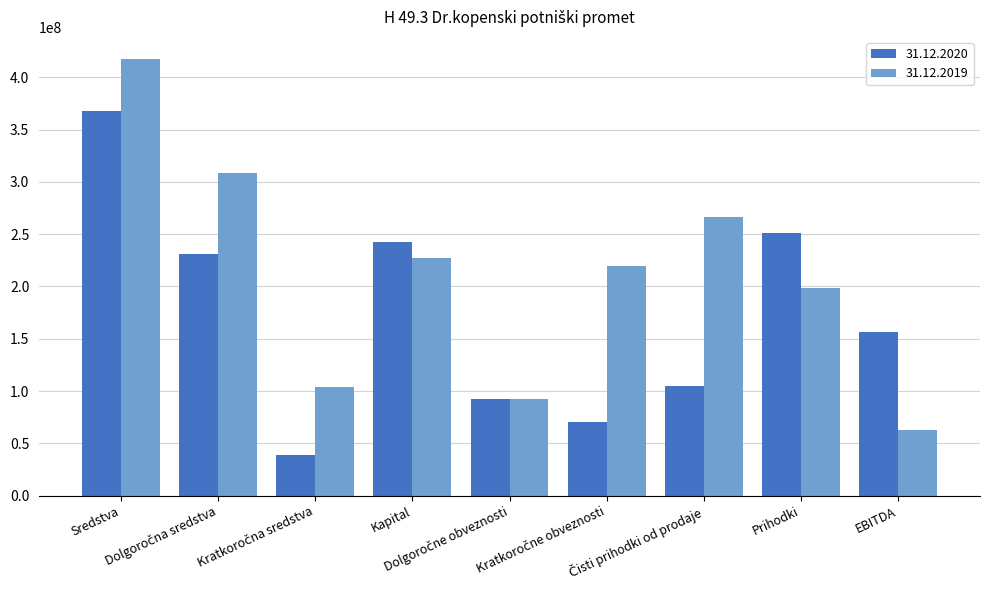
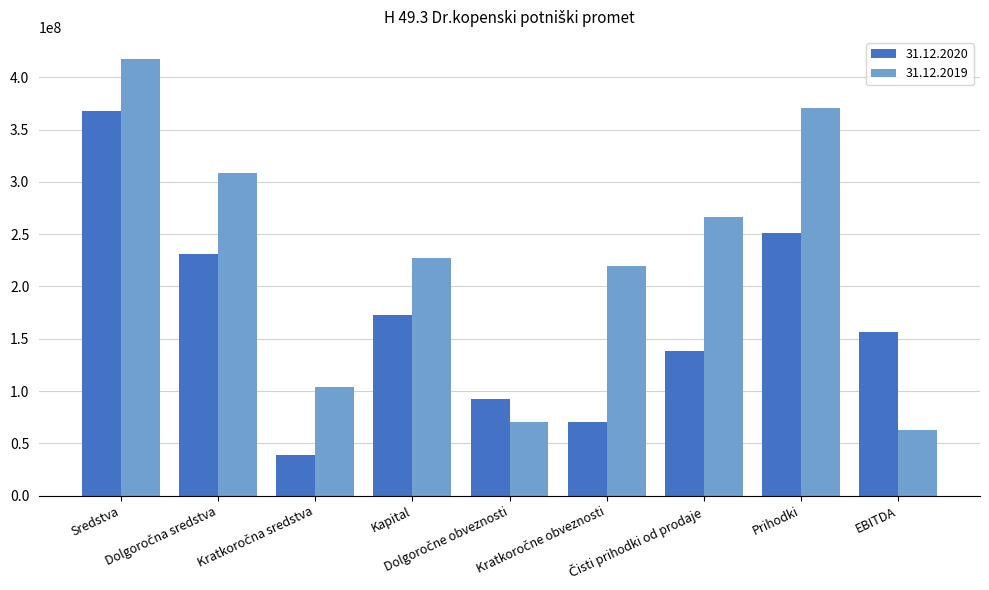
  {
    "31.12.2020": {
      "Sredstva": 368000000,
      "Dolgoročna sredstva": 231000000,
      "Kratkoročna sredstva": 39000000,
-     "Kapital": 242000000,
+     "Kapital": 173000000,
      "Dolgoročne obveznosti": 93000000,
      "Kratkoročne obveznosti": 70000000,
-     "Čisti prihodki od prodaje": 105000000,
+     "Čisti prihodki od prodaje": 138000000,
      "Prihodki": 251000000,
      "EBITDA": 156000000
    },
    "31.12.2019": {
      "Sredstva": 418000000,
      "Dolgoročna sredstva": 308000000,
      "Kratkoročna sredstva": 104000000,
      "Kapital": 227000000,
-     "Dolgoročne obveznosti": 93000000,
+     "Dolgoročne obveznosti": 71000000,
      "Kratkoročne obveznosti": 220000000,
      "Čisti prihodki od prodaje": 267000000,
-     "Prihodki": 198000000,
+     "Prihodki": 371000000,
      "EBITDA": 63000000
    }
  }
